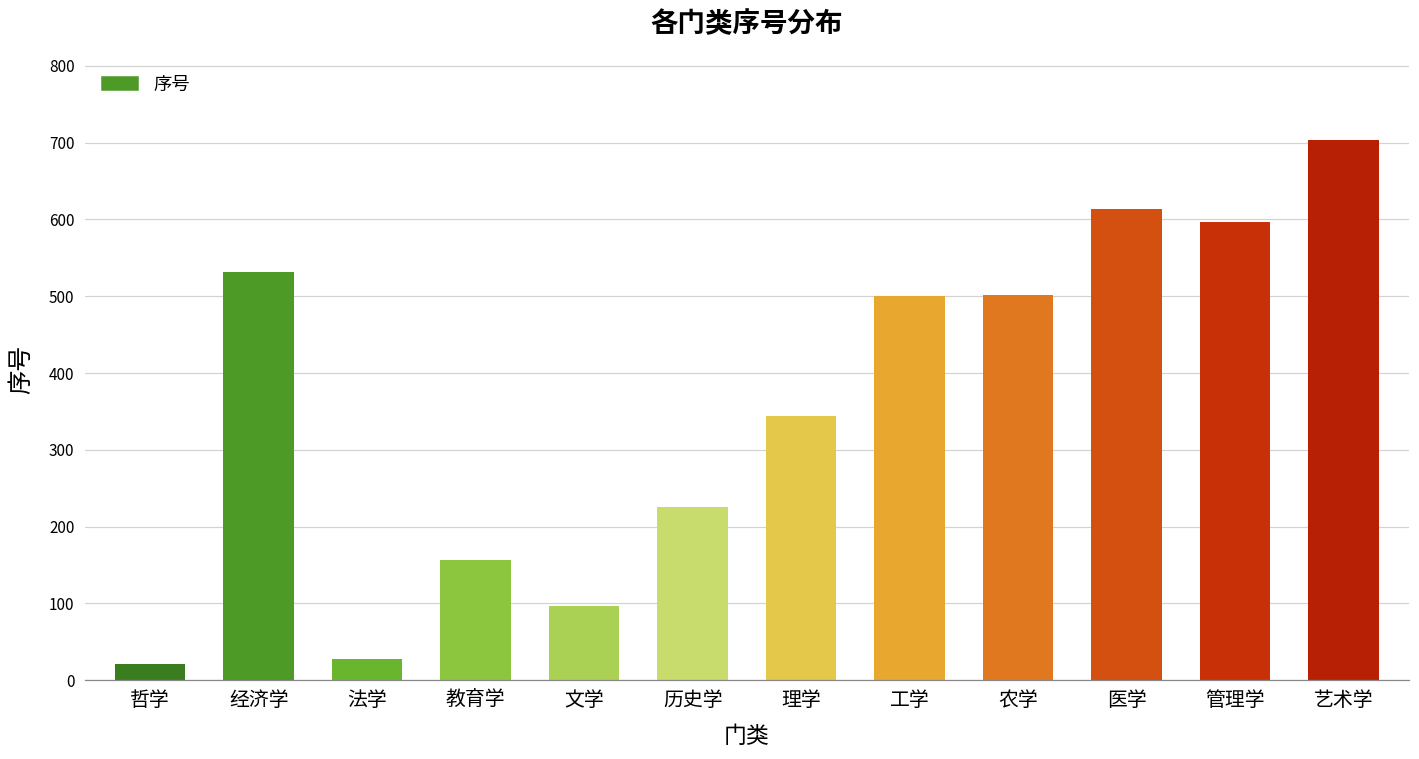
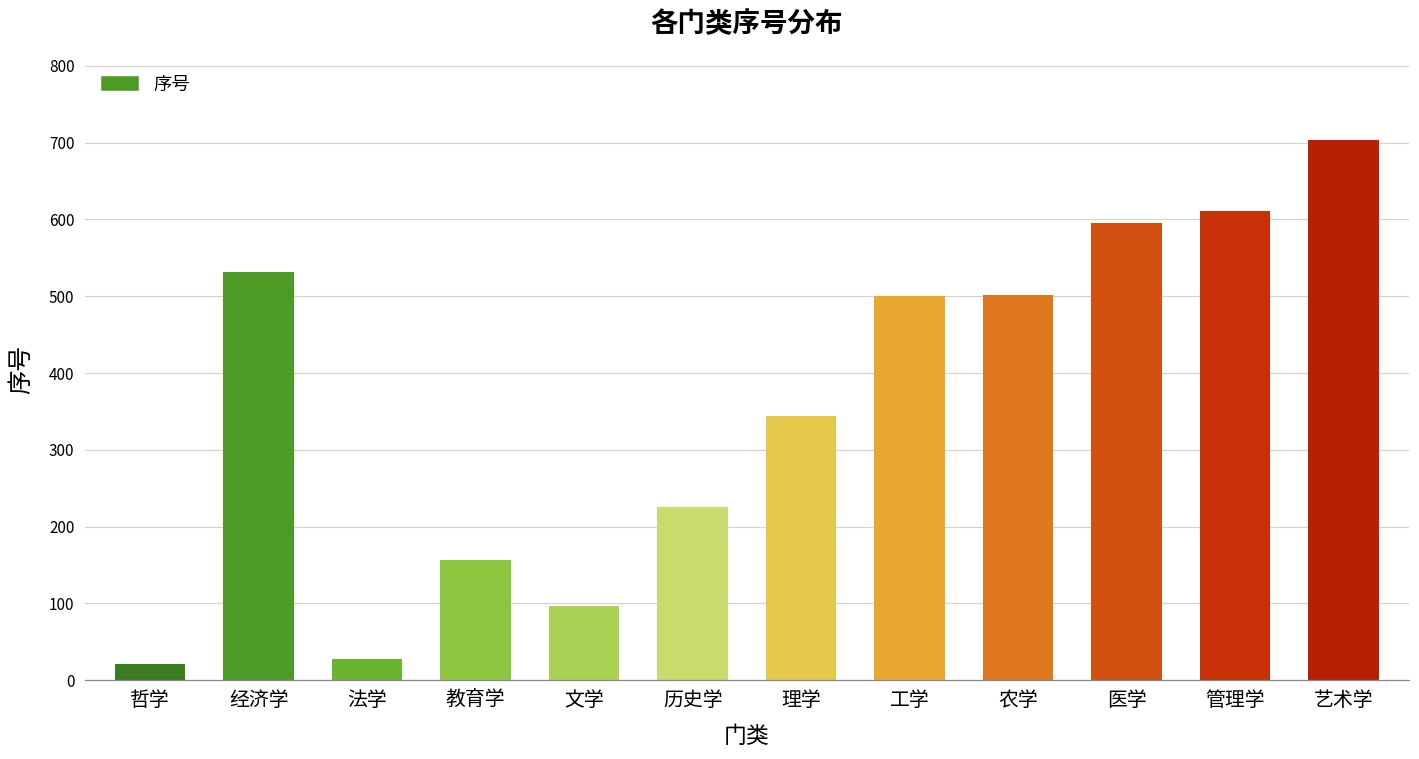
  {
    "哲学": 20,
    "经济学": 530,
    "法学": 30,
    "教育学": 160,
    "文学": 100,
    "历史学": 230,
    "理学": 340,
    "工学": 500,
    "农学": 500,
-   "医学": 610,
-   "管理学": 600,
+   "医学": 600,
+   "管理学": 610,
    "艺术学": 700
  }
